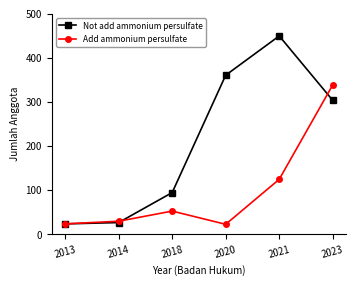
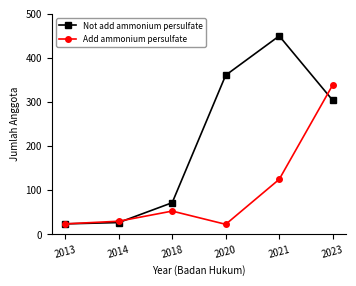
  {
    "Not add ammonium persulfate": {
-     "2018": 100,
+     "2018": 70,
      "2020": 360,
      "2021": 450,
      "2023": 300
    },
    "Add ammonium persulfate": {
      "2018": 50,
      "2020": 20,
      "2021": 130,
      "2023": 340
    }
  }
